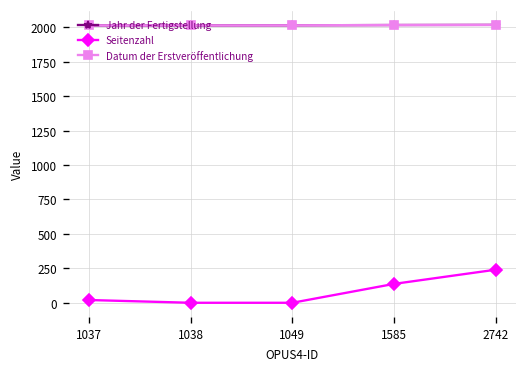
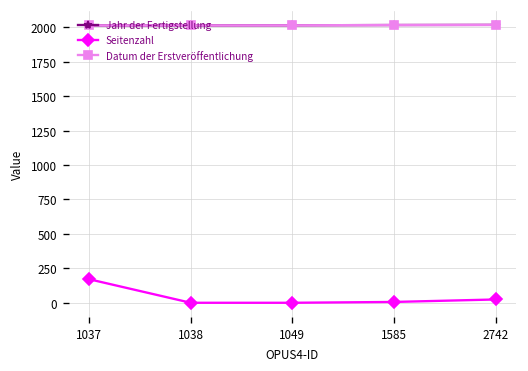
  {
    "Datum der Erstveröffentlichung": {
      "1037": 2010,
      "1038": 2010,
      "1049": 2010,
      "1585": 2020,
      "2742": 2020
    },
    "Seitenzahl": {
-     "1037": 20,
+     "1037": 170,
      "1038": 0,
      "1049": 0,
-     "1585": 140,
-     "2742": 240
+     "1585": 10,
+     "2742": 20
    }
  }
